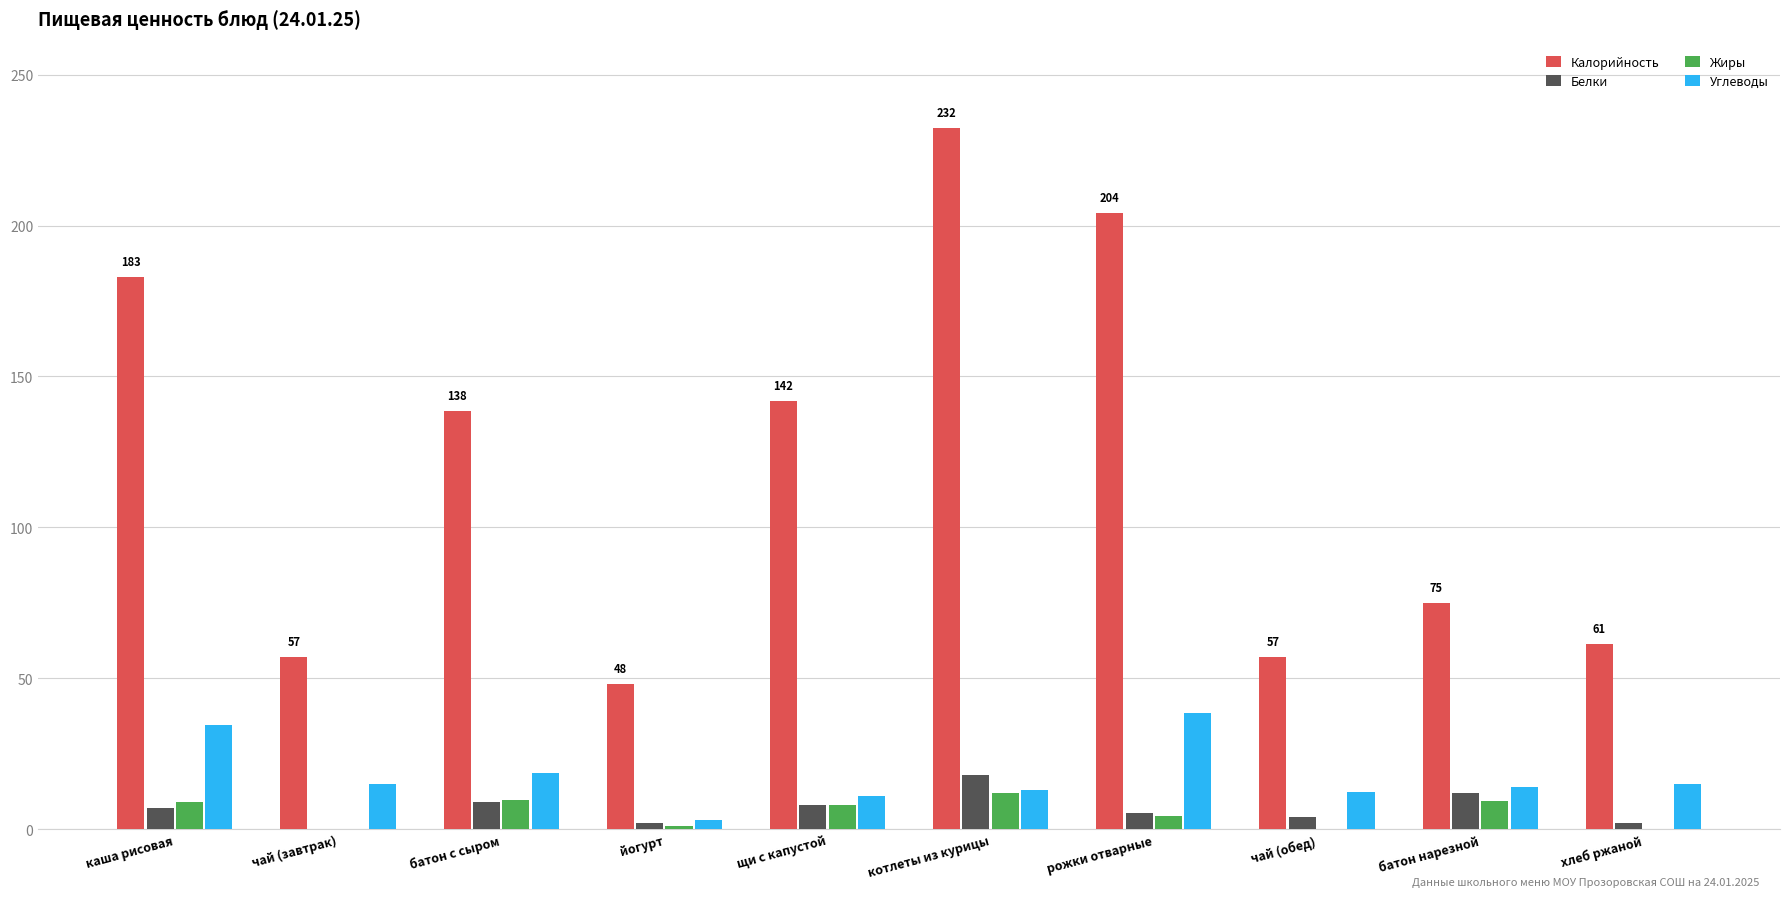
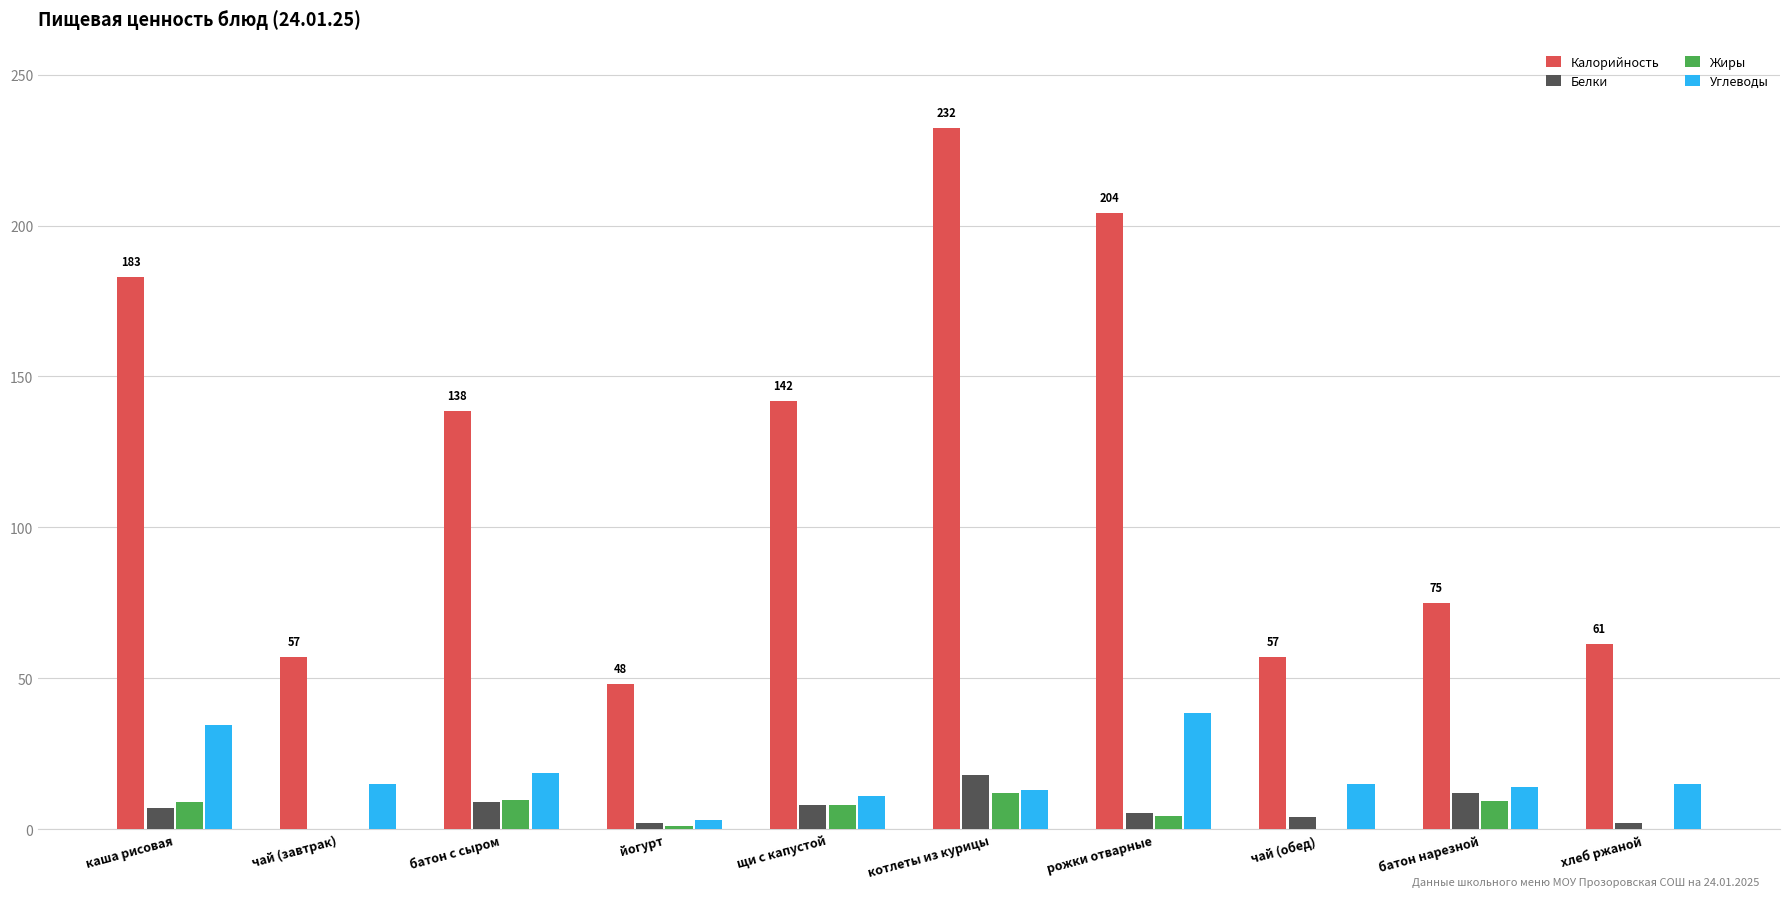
  {
    "Калорийность": {
      "каша рисовая": 183,
      "чай (завтрак)": 57,
      "батон с сыром": 138,
      "йогурт": 48,
      "щи с капустой": 142,
      "котлеты из курицы": 232,
      "рожки отварные": 204,
      "чай (обед)": 57,
      "батон нарезной": 75,
      "хлеб ржаной": 61
    },
    "Белки": {
      "каша рисовая": 7,
      "батон с сыром": 9,
      "йогурт": 2,
      "щи с капустой": 8,
      "котлеты из курицы": 18,
      "рожки отварные": 5,
      "чай (обед)": 4,
      "батон нарезной": 12,
      "хлеб ржаной": 2
    },
    "Жиры": {
      "каша рисовая": 9,
      "чай (завтрак)": 0,
      "батон с сыром": 10,
      "йогурт": 1,
      "щи с капустой": 8,
      "котлеты из курицы": 12,
      "рожки отварные": 4,
      "чай (обед)": 0,
      "батон нарезной": 9
    },
    "Углеводы": {
      "каша рисовая": 34,
      "чай (завтрак)": 15,
      "батон с сыром": 19,
      "йогурт": 3,
      "щи с капустой": 11,
      "котлеты из курицы": 13,
      "рожки отварные": 38,
-     "чай (обед)": 12,
+     "чай (обед)": 15,
      "батон нарезной": 14,
      "хлеб ржаной": 15
    }
  }
